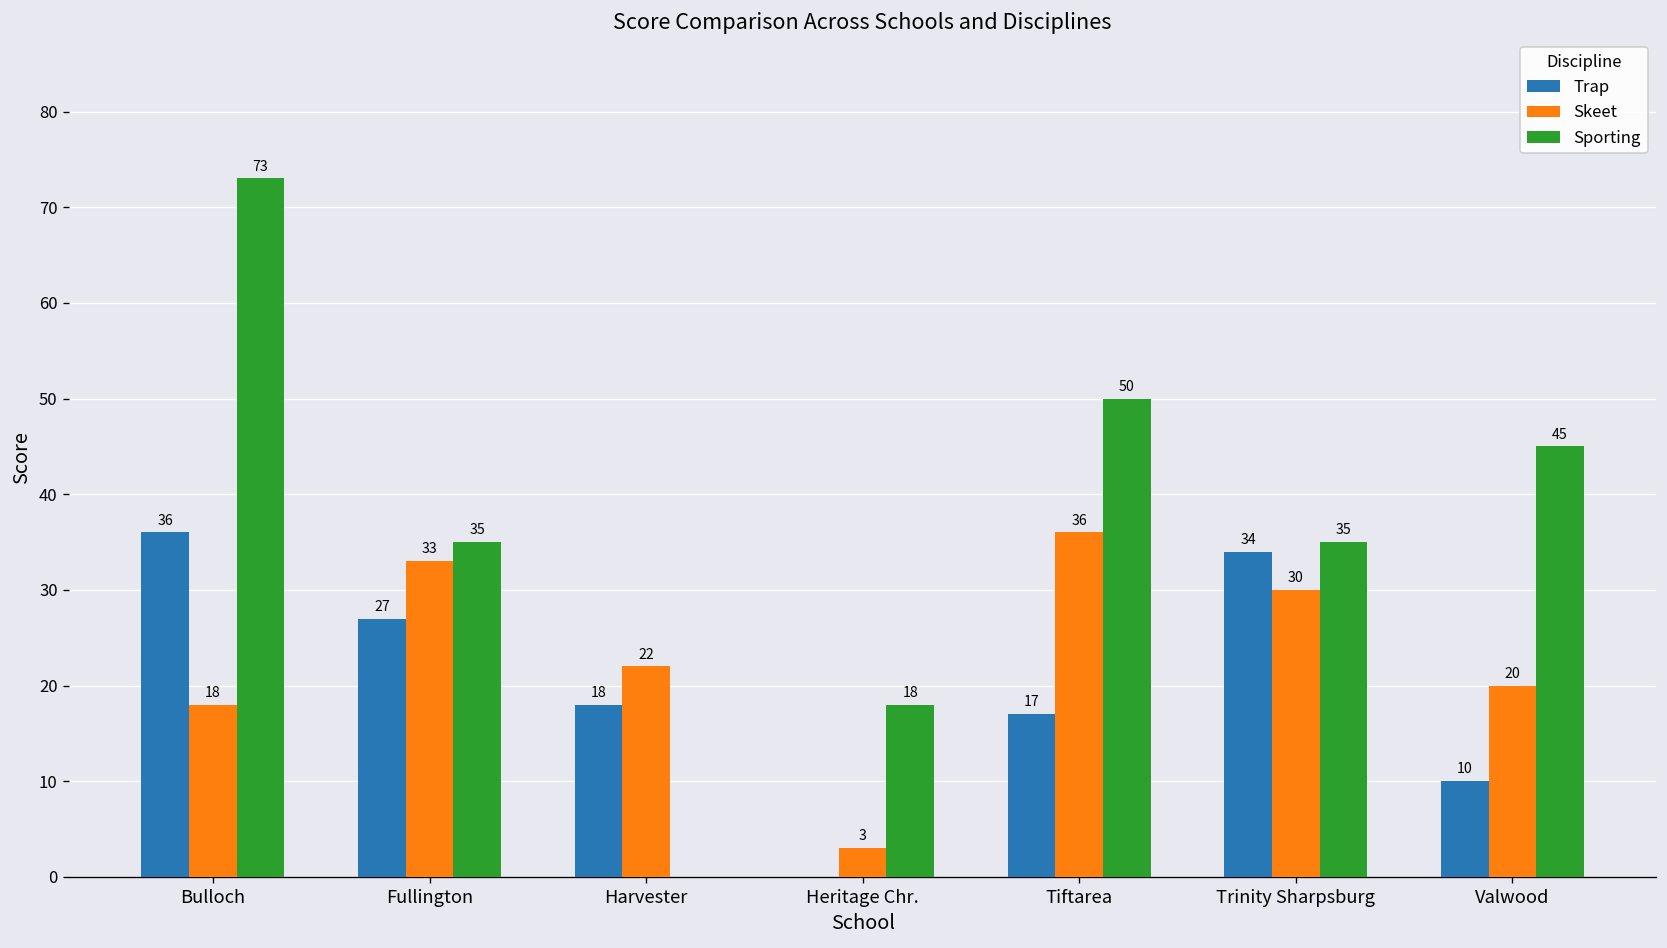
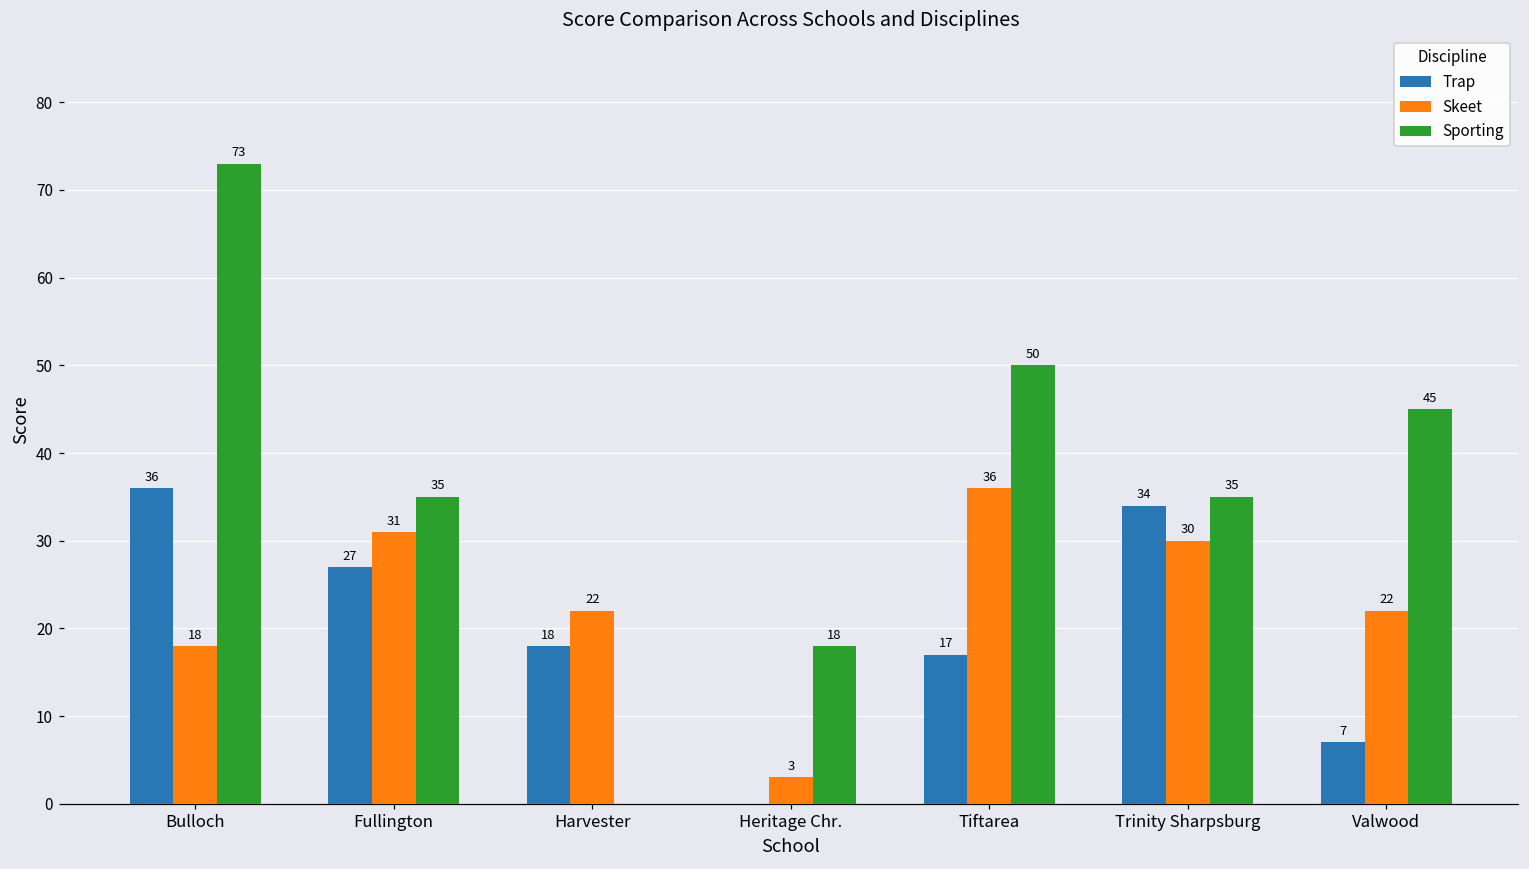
  {
    "Trap": {
      "Bulloch": 36,
      "Fullington": 27,
      "Harvester": 18,
      "Tiftarea": 17,
      "Trinity Sharpsburg": 34,
-     "Valwood": 10
+     "Valwood": 7
    },
    "Skeet": {
      "Bulloch": 18,
-     "Fullington": 33,
+     "Fullington": 31,
      "Harvester": 22,
      "Heritage Chr.": 3,
      "Tiftarea": 36,
      "Trinity Sharpsburg": 30,
-     "Valwood": 20
+     "Valwood": 22
    },
    "Sporting": {
      "Bulloch": 73,
      "Fullington": 35,
      "Heritage Chr.": 18,
      "Tiftarea": 50,
      "Trinity Sharpsburg": 35,
      "Valwood": 45
    }
  }
